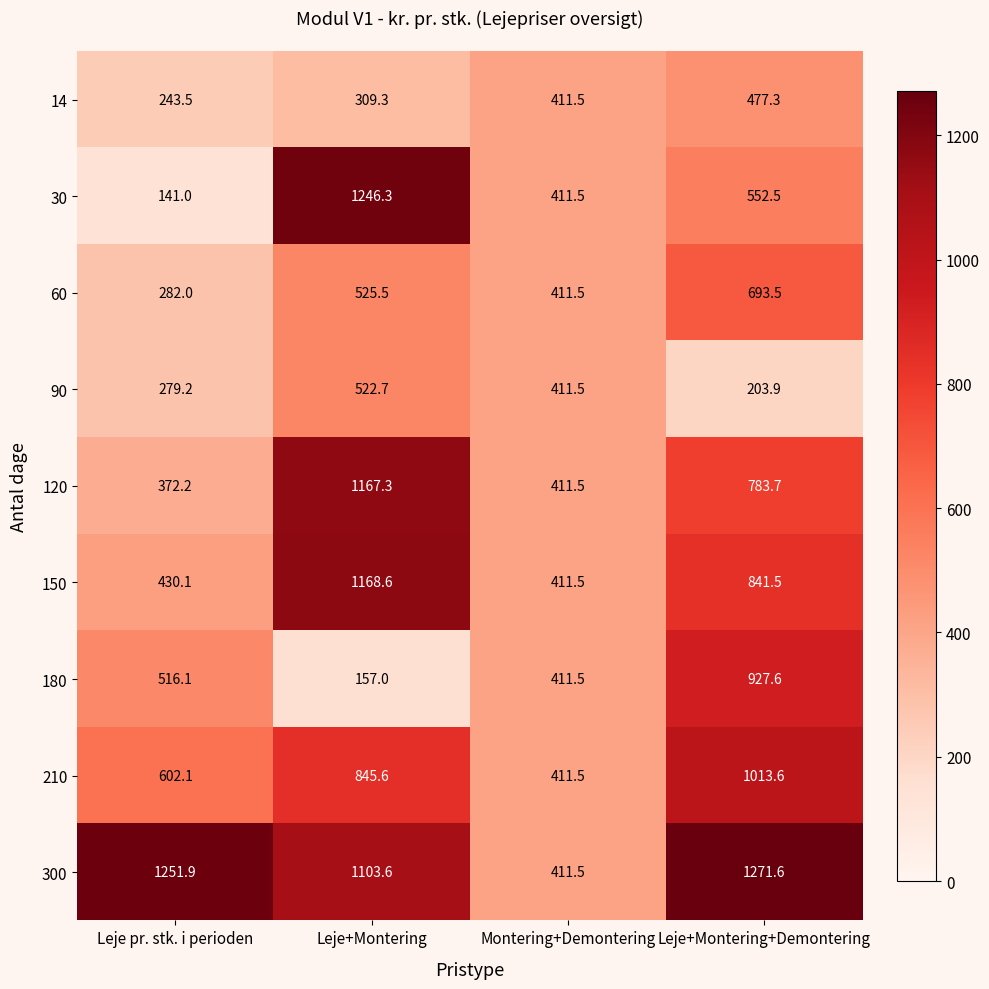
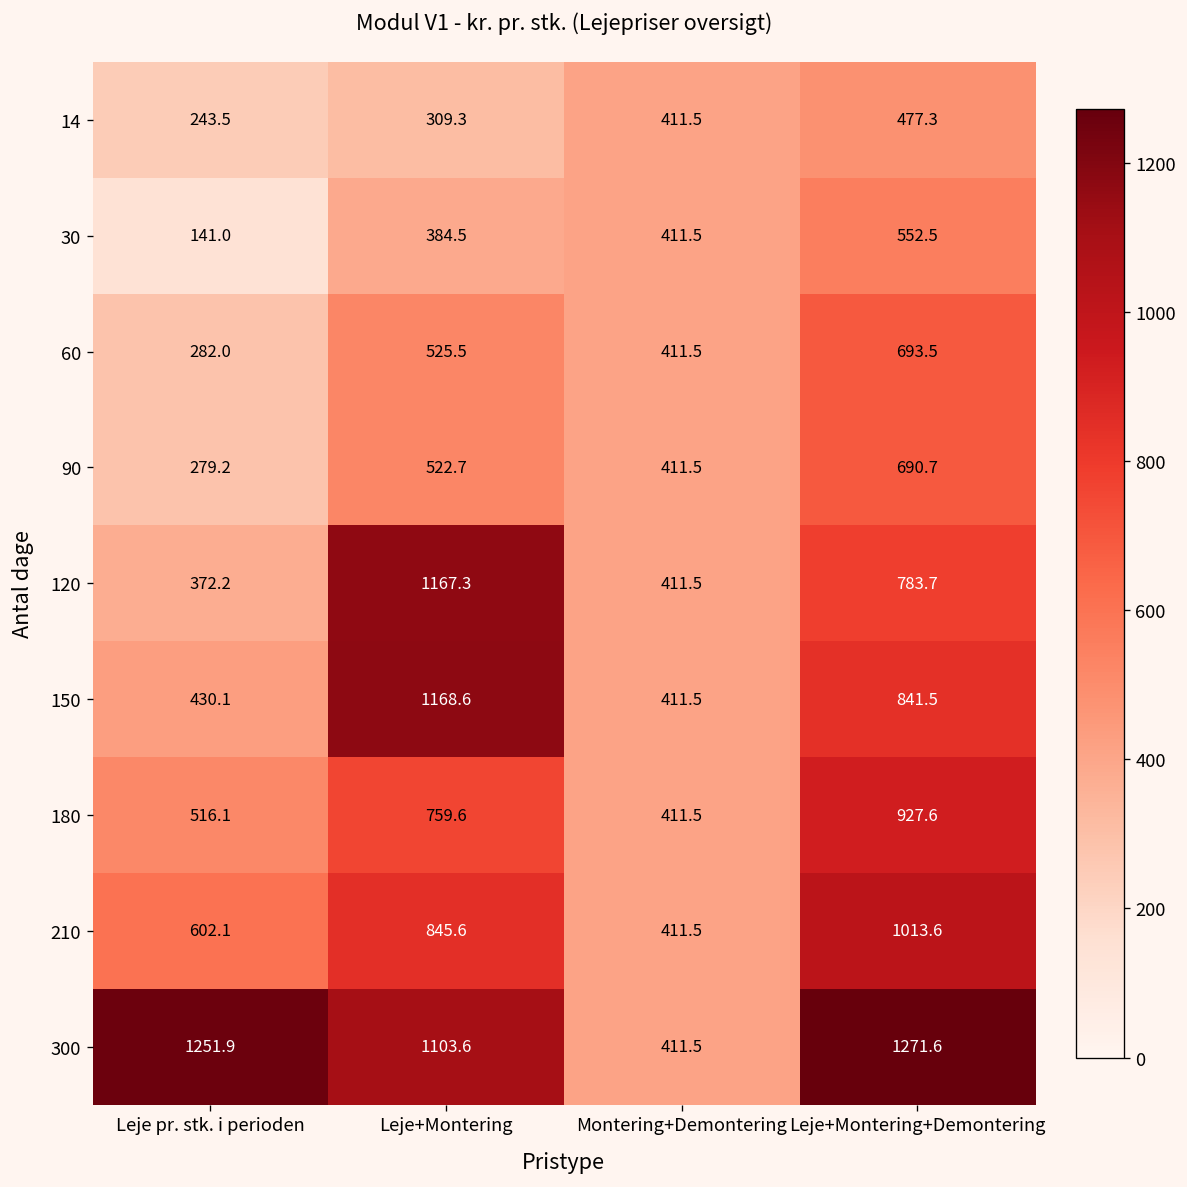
  {
    "14": {
      "Leje pr. stk. i perioden": 243.5,
      "Leje+Montering": 309.3,
      "Montering+Demontering": 411.5,
      "Leje+Montering+Demontering": 477.3
    },
    "30": {
      "Leje pr. stk. i perioden": 141.0,
-     "Leje+Montering": 1246.3,
+     "Leje+Montering": 384.5,
      "Montering+Demontering": 411.5,
      "Leje+Montering+Demontering": 552.5
    },
    "60": {
      "Leje pr. stk. i perioden": 282.0,
      "Leje+Montering": 525.5,
      "Montering+Demontering": 411.5,
      "Leje+Montering+Demontering": 693.5
    },
    "90": {
      "Leje pr. stk. i perioden": 279.2,
      "Leje+Montering": 522.7,
      "Montering+Demontering": 411.5,
-     "Leje+Montering+Demontering": 203.9
+     "Leje+Montering+Demontering": 690.7
    },
    "120": {
      "Leje pr. stk. i perioden": 372.2,
      "Leje+Montering": 1167.3,
      "Montering+Demontering": 411.5,
      "Leje+Montering+Demontering": 783.7
    },
    "150": {
      "Leje pr. stk. i perioden": 430.1,
      "Leje+Montering": 1168.6,
      "Montering+Demontering": 411.5,
      "Leje+Montering+Demontering": 841.5
    },
    "180": {
      "Leje pr. stk. i perioden": 516.1,
-     "Leje+Montering": 157.0,
+     "Leje+Montering": 759.6,
      "Montering+Demontering": 411.5,
      "Leje+Montering+Demontering": 927.6
    },
    "210": {
      "Leje pr. stk. i perioden": 602.1,
      "Leje+Montering": 845.6,
      "Montering+Demontering": 411.5,
      "Leje+Montering+Demontering": 1013.6
    },
    "300": {
      "Leje pr. stk. i perioden": 1251.9,
      "Leje+Montering": 1103.6,
      "Montering+Demontering": 411.5,
      "Leje+Montering+Demontering": 1271.6
    }
  }
